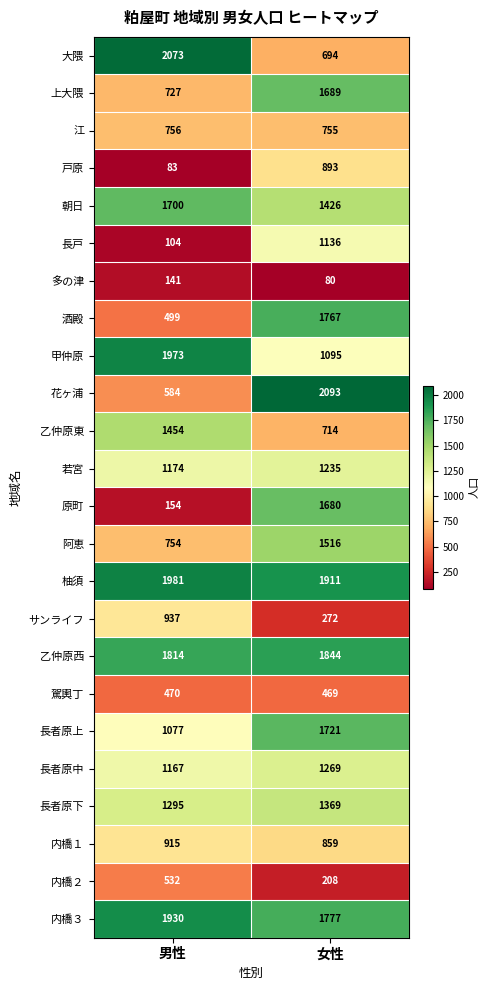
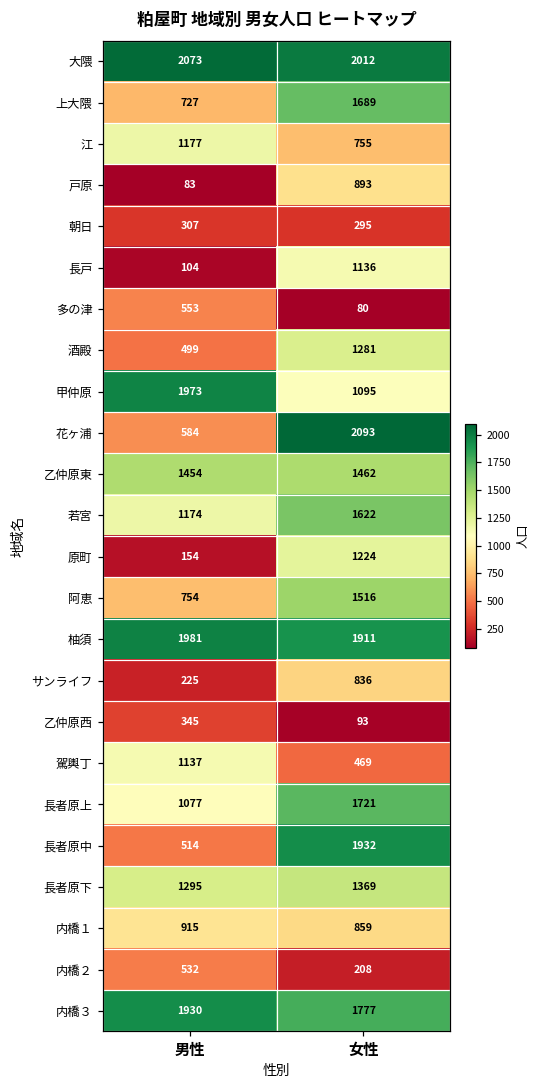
  {
    "大隈": {
      "男性": 2073,
-     "女性": 694
+     "女性": 2012
    },
    "上大隈": {
      "男性": 727,
      "女性": 1689
    },
    "江": {
-     "男性": 756,
+     "男性": 1177,
      "女性": 755
    },
    "戸原": {
      "男性": 83,
      "女性": 893
    },
    "朝日": {
-     "男性": 1700,
-     "女性": 1426
+     "男性": 307,
+     "女性": 295
    },
    "長戸": {
      "男性": 104,
      "女性": 1136
    },
    "多の津": {
-     "男性": 141,
+     "男性": 553,
      "女性": 80
    },
    "酒殿": {
      "男性": 499,
-     "女性": 1767
+     "女性": 1281
    },
    "甲仲原": {
      "男性": 1973,
      "女性": 1095
    },
    "花ヶ浦": {
      "男性": 584,
      "女性": 2093
    },
    "乙仲原東": {
      "男性": 1454,
-     "女性": 714
+     "女性": 1462
    },
    "若宮": {
      "男性": 1174,
-     "女性": 1235
+     "女性": 1622
    },
    "原町": {
      "男性": 154,
-     "女性": 1680
+     "女性": 1224
    },
    "阿恵": {
      "男性": 754,
      "女性": 1516
    },
    "柚須": {
      "男性": 1981,
      "女性": 1911
    },
    "サンライフ": {
-     "男性": 937,
-     "女性": 272
+     "男性": 225,
+     "女性": 836
    },
    "乙仲原西": {
-     "男性": 1814,
-     "女性": 1844
+     "男性": 345,
+     "女性": 93
    },
    "駕輿丁": {
-     "男性": 470,
+     "男性": 1137,
      "女性": 469
    },
    "長者原上": {
      "男性": 1077,
      "女性": 1721
    },
    "長者原中": {
-     "男性": 1167,
-     "女性": 1269
+     "男性": 514,
+     "女性": 1932
    },
    "長者原下": {
      "男性": 1295,
      "女性": 1369
    },
    "内橋１": {
      "男性": 915,
      "女性": 859
    },
    "内橋２": {
      "男性": 532,
      "女性": 208
    },
    "内橋３": {
      "男性": 1930,
      "女性": 1777
    }
  }
